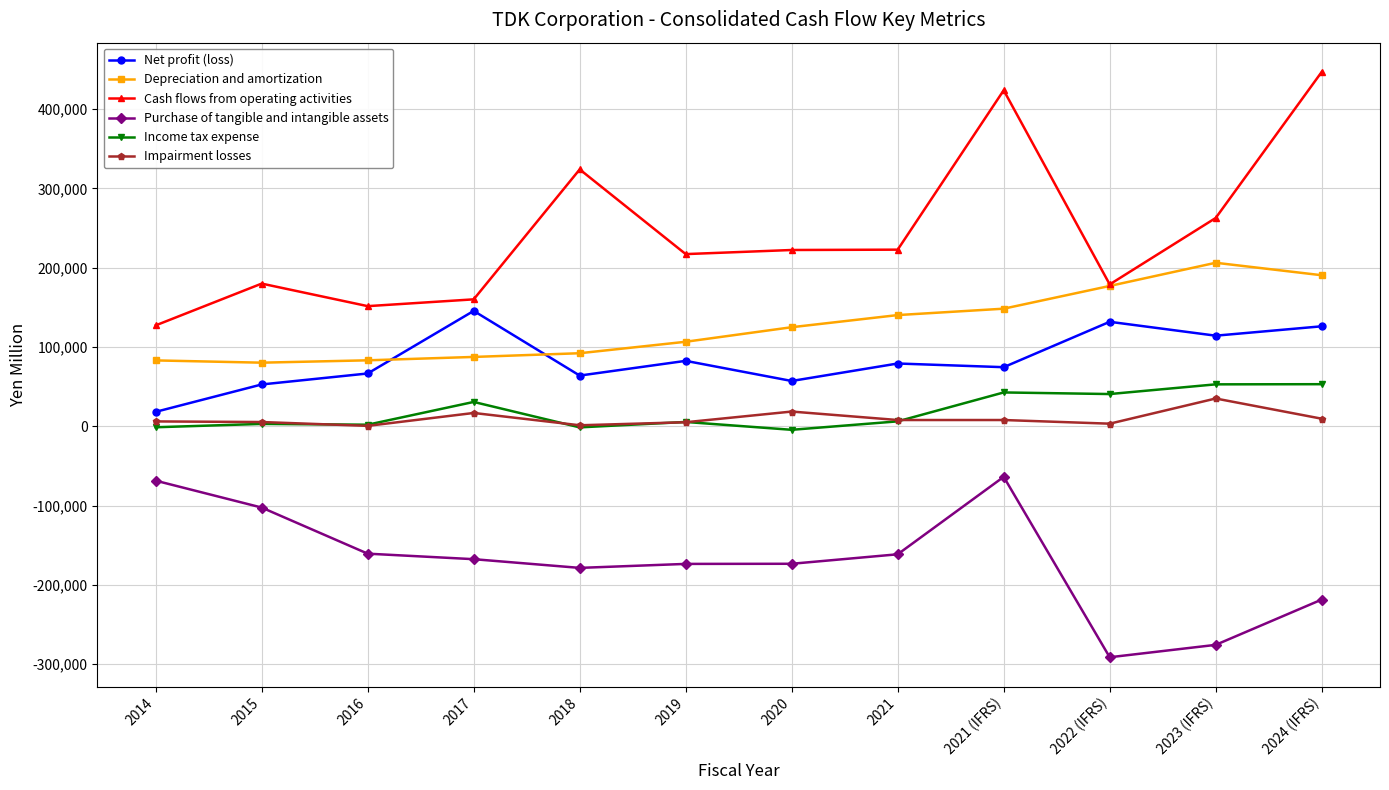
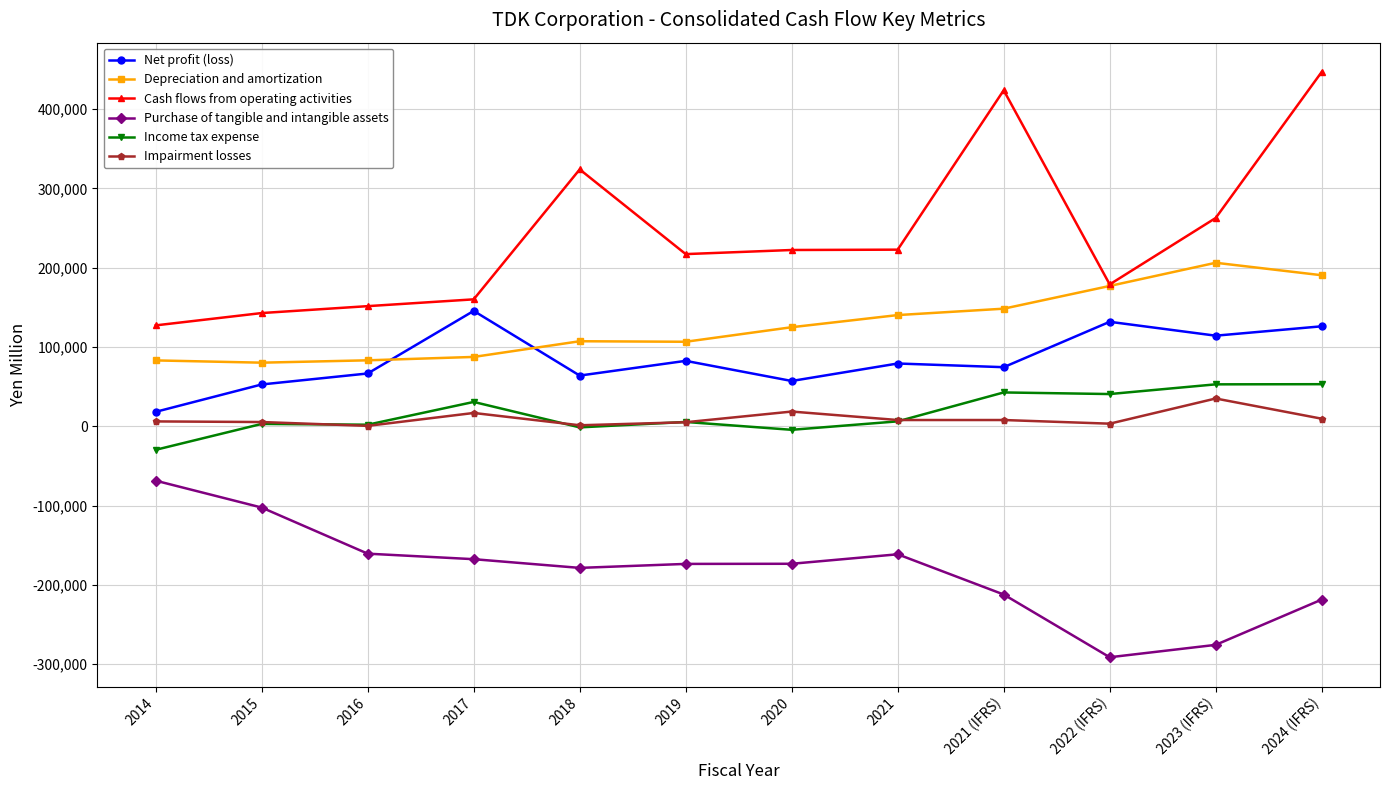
  {
    "Net profit (loss)": {
      "2014": "20,000",
      "2015": "50,000",
      "2016": "70,000",
      "2017": "150,000",
      "2018": "60,000",
      "2019": "80,000",
      "2020": "60,000",
      "2021": "80,000",
      "2021 (IFRS)": "70,000",
      "2022 (IFRS)": "130,000",
      "2023 (IFRS)": "110,000",
      "2024 (IFRS)": "130,000"
    },
    "Depreciation and amortization": {
      "2014": "80,000",
      "2015": "80,000",
      "2016": "80,000",
      "2017": "90,000",
-     "2018": "90,000",
+     "2018": "110,000",
      "2019": "110,000",
      "2020": "120,000",
      "2021": "140,000",
      "2021 (IFRS)": "150,000",
      "2023 (IFRS)": "210,000",
      "2024 (IFRS)": "190,000"
    },
    "Cash flows from operating activities": {
      "2014": "130,000",
-     "2015": "180,000",
+     "2015": "140,000",
      "2016": "150,000",
      "2017": "160,000",
      "2018": "320,000",
      "2019": "220,000",
      "2020": "220,000",
      "2021": "220,000",
      "2021 (IFRS)": "420,000",
      "2023 (IFRS)": "260,000",
      "2024 (IFRS)": "450,000"
    },
    "Purchase of tangible and intangible assets": {
      "2014": "-70,000",
      "2015": "-100,000",
      "2016": "-160,000",
      "2017": "-170,000",
      "2018": "-180,000",
      "2019": "-170,000",
      "2020": "-170,000",
      "2021": "-160,000",
-     "2021 (IFRS)": "-60,000",
+     "2021 (IFRS)": "-210,000",
      "2022 (IFRS)": "-290,000",
      "2023 (IFRS)": "-280,000",
      "2024 (IFRS)": "-220,000"
    },
    "Income tax expense": {
-     "2014": "0",
+     "2014": "-30,000",
      "2017": "30,000",
      "2020": "0",
      "2021 (IFRS)": "40,000",
      "2022 (IFRS)": "40,000",
      "2023 (IFRS)": "50,000",
      "2024 (IFRS)": "50,000"
    },
    "Impairment losses": {
      "2014": "10,000",
      "2017": "20,000",
      "2020": "20,000",
      "2021 (IFRS)": "10,000",
      "2022 (IFRS)": "0",
      "2023 (IFRS)": "40,000",
      "2024 (IFRS)": "10,000"
    }
  }
